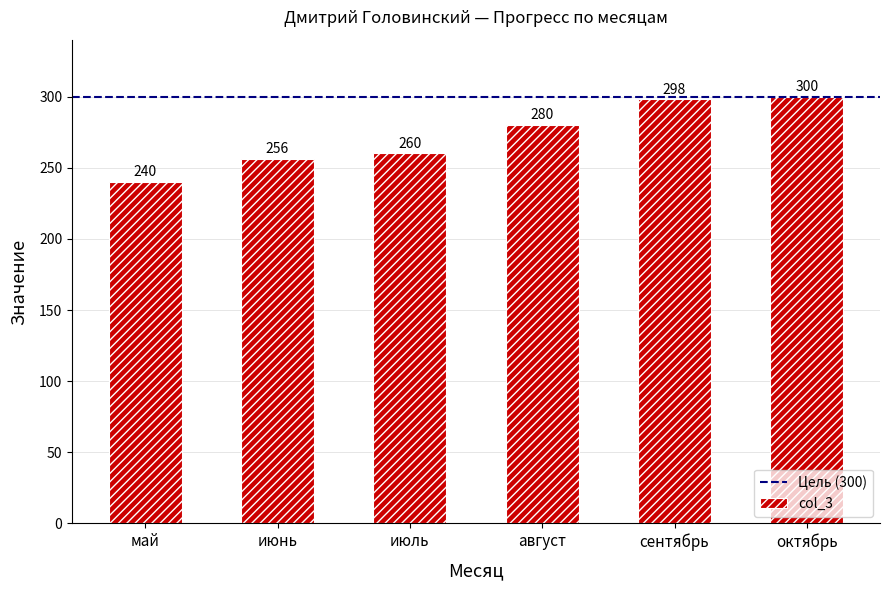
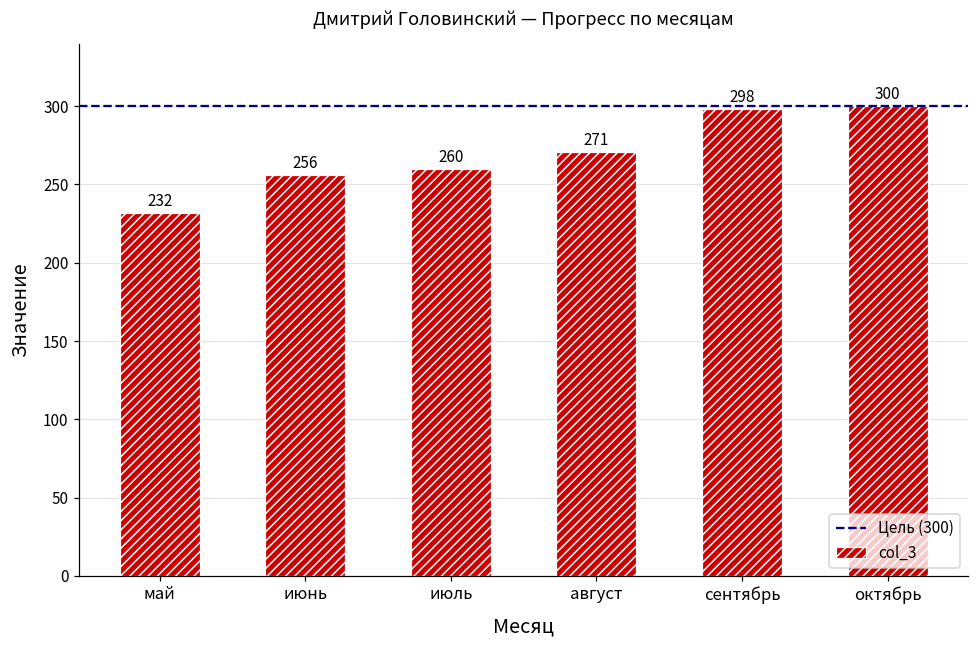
  {
-   "май": 240,
+   "май": 232,
    "июнь": 256,
    "июль": 260,
-   "август": 280,
+   "август": 271,
    "сентябрь": 298,
    "октябрь": 300
  }
